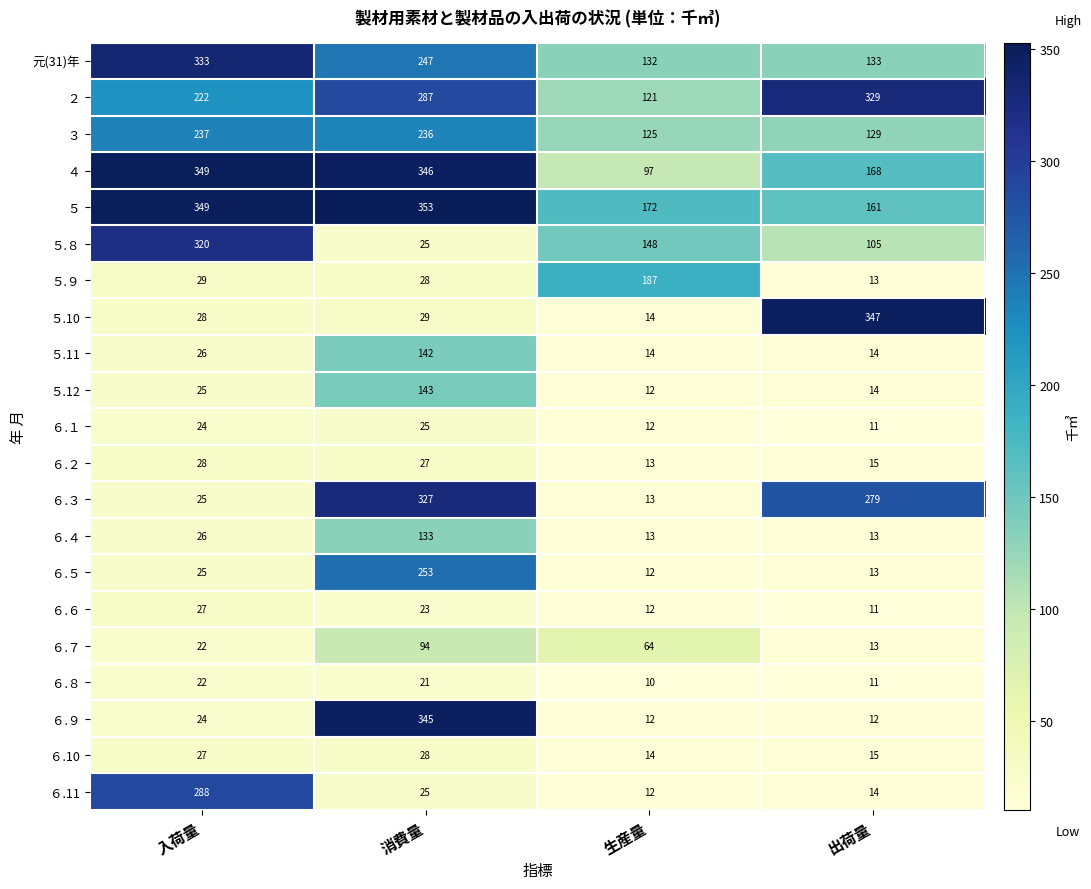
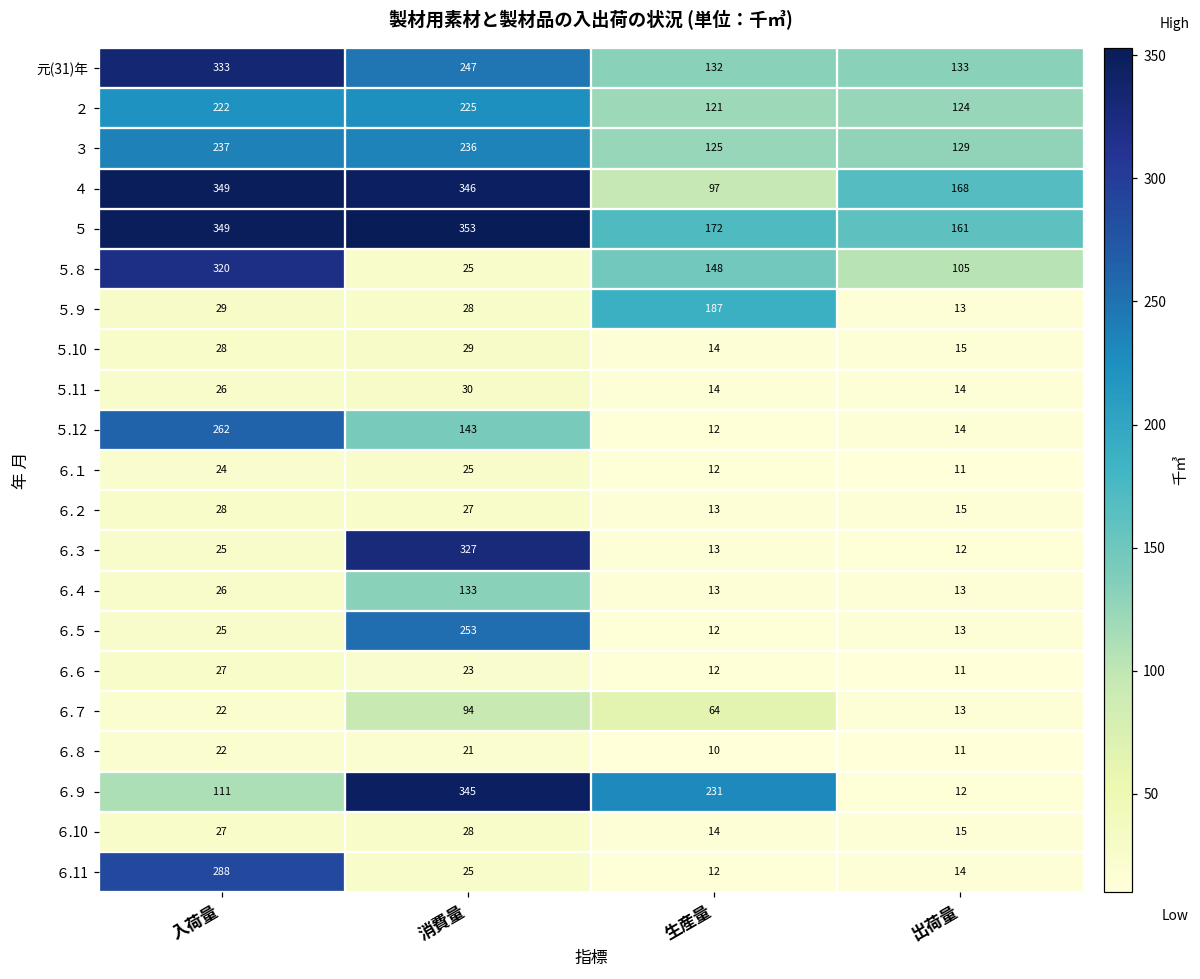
  {
    "元(31)年": {
      "入荷量": 333,
      "消費量": 247,
      "生産量": 132,
      "出荷量": 133
    },
    "２": {
      "入荷量": 222,
-     "消費量": 287,
+     "消費量": 225,
      "生産量": 121,
-     "出荷量": 329
+     "出荷量": 124
    },
    "３": {
      "入荷量": 237,
      "消費量": 236,
      "生産量": 125,
      "出荷量": 129
    },
    "４": {
      "入荷量": 349,
      "消費量": 346,
      "生産量": 97,
      "出荷量": 168
    },
    "５": {
      "入荷量": 349,
      "消費量": 353,
      "生産量": 172,
      "出荷量": 161
    },
    "５.８": {
      "入荷量": 320,
      "消費量": 25,
      "生産量": 148,
      "出荷量": 105
    },
    "５.９": {
      "入荷量": 29,
      "消費量": 28,
      "生産量": 187,
      "出荷量": 13
    },
    "５.10": {
      "入荷量": 28,
      "消費量": 29,
      "生産量": 14,
-     "出荷量": 347
+     "出荷量": 15
    },
    "５.11": {
      "入荷量": 26,
-     "消費量": 142,
+     "消費量": 30,
      "生産量": 14,
      "出荷量": 14
    },
    "５.12": {
-     "入荷量": 25,
+     "入荷量": 262,
      "消費量": 143,
      "生産量": 12,
      "出荷量": 14
    },
    "６.１": {
      "入荷量": 24,
      "消費量": 25,
      "生産量": 12,
      "出荷量": 11
    },
    "６.２": {
      "入荷量": 28,
      "消費量": 27,
      "生産量": 13,
      "出荷量": 15
    },
    "６.３": {
      "入荷量": 25,
      "消費量": 327,
      "生産量": 13,
-     "出荷量": 279
+     "出荷量": 12
    },
    "６.４": {
      "入荷量": 26,
      "消費量": 133,
      "生産量": 13,
      "出荷量": 13
    },
    "６.５": {
      "入荷量": 25,
      "消費量": 253,
      "生産量": 12,
      "出荷量": 13
    },
    "６.６": {
      "入荷量": 27,
      "消費量": 23,
      "生産量": 12,
      "出荷量": 11
    },
    "６.７": {
      "入荷量": 22,
      "消費量": 94,
      "生産量": 64,
      "出荷量": 13
    },
    "６.８": {
      "入荷量": 22,
      "消費量": 21,
      "生産量": 10,
      "出荷量": 11
    },
    "６.９": {
-     "入荷量": 24,
+     "入荷量": 111,
      "消費量": 345,
-     "生産量": 12,
+     "生産量": 231,
      "出荷量": 12
    },
    "６.10": {
      "入荷量": 27,
      "消費量": 28,
      "生産量": 14,
      "出荷量": 15
    },
    "６.11": {
      "入荷量": 288,
      "消費量": 25,
      "生産量": 12,
      "出荷量": 14
    }
  }
